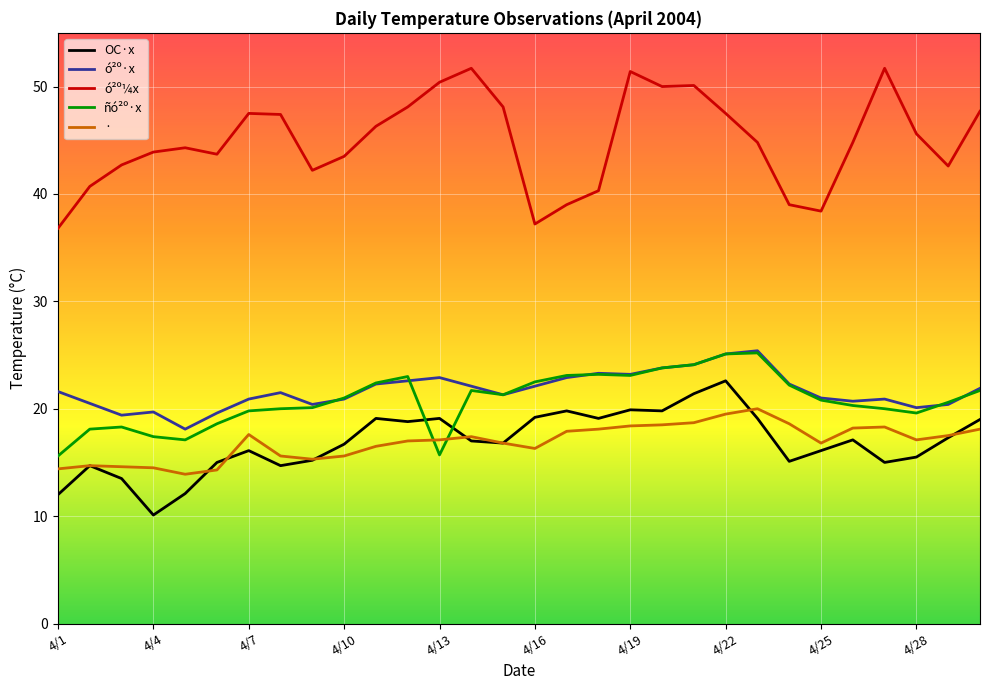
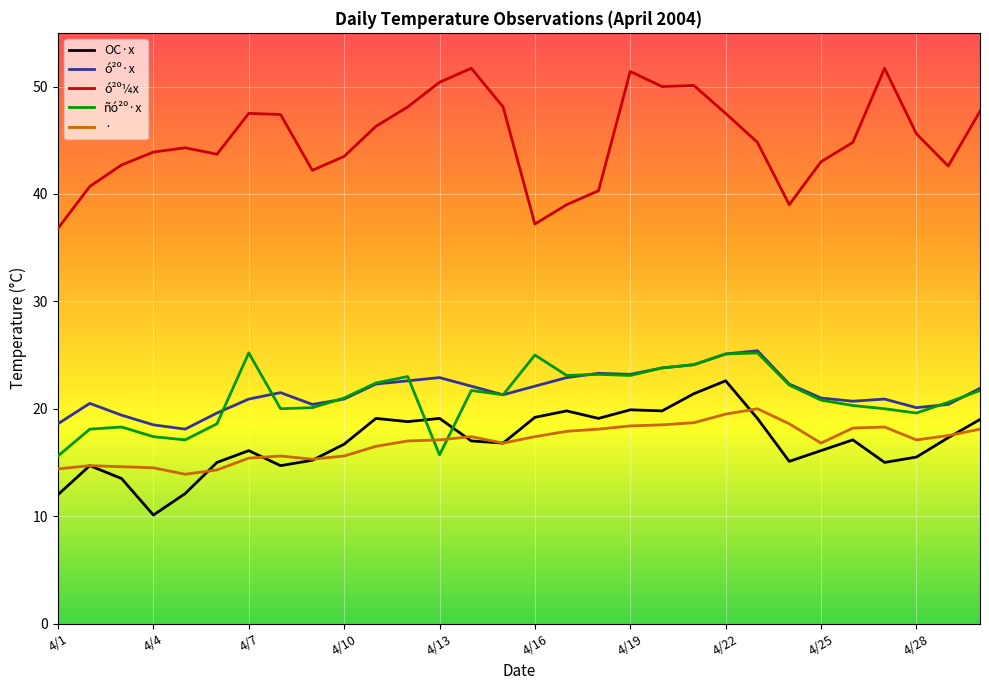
  {
    "OC·x": {
      "4/1": 12.0,
      "4/4": 10.1,
      "4/7": 16.1,
      "4/10": 16.7,
      "4/13": 19.1,
      "4/16": 19.2,
      "4/19": 19.9,
      "4/22": 22.6,
      "4/25": 16.1,
      "4/28": 15.5
    },
    "ó²º·x": {
-     "4/1": 21.6,
-     "4/4": 19.7,
+     "4/1": 18.6,
+     "4/4": 18.5,
      "4/7": 20.9,
      "4/13": 22.9,
      "4/16": 22.1,
      "4/28": 20.1
    },
    "ó²º¼x": {
      "4/1": 36.8,
      "4/4": 43.9,
      "4/7": 47.5,
      "4/10": 43.5,
      "4/13": 50.4,
      "4/16": 37.2,
      "4/19": 51.4,
      "4/22": 47.5,
-     "4/25": 38.4,
+     "4/25": 43.0,
      "4/28": 45.6
    },
    "ñó²º·x": {
      "4/1": 15.6,
      "4/4": 17.4,
-     "4/7": 19.8,
+     "4/7": 25.2,
      "4/13": 15.7,
-     "4/16": 22.5,
+     "4/16": 25.0,
      "4/28": 19.6
    },
    "·": {
      "4/1": 14.4,
      "4/4": 14.5,
-     "4/7": 17.6,
+     "4/7": 15.4,
      "4/10": 15.6,
      "4/13": 17.1,
-     "4/16": 16.3,
+     "4/16": 17.4,
      "4/19": 18.4,
      "4/22": 19.5,
      "4/25": 16.8,
      "4/28": 17.1
    }
  }
